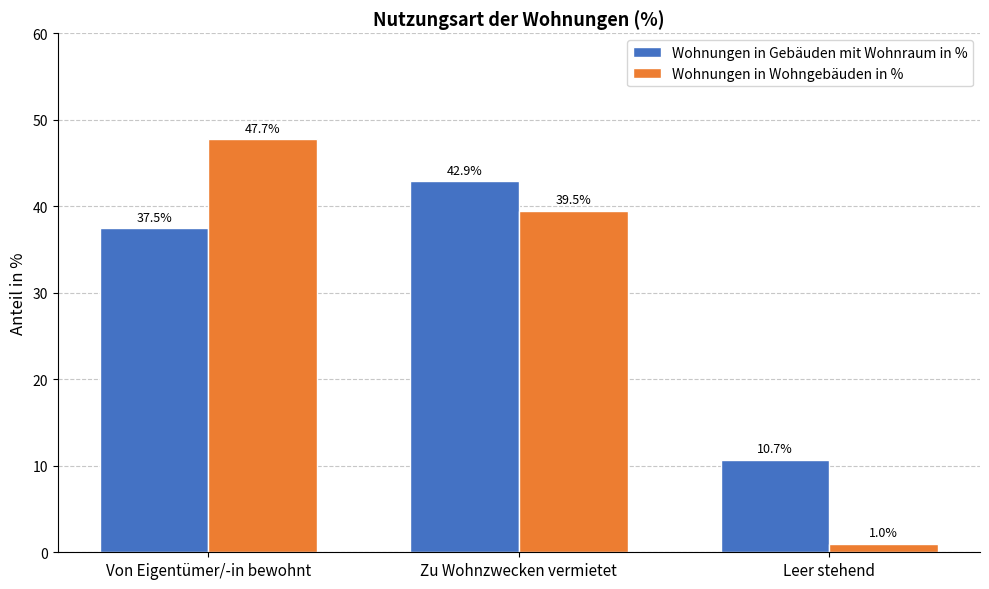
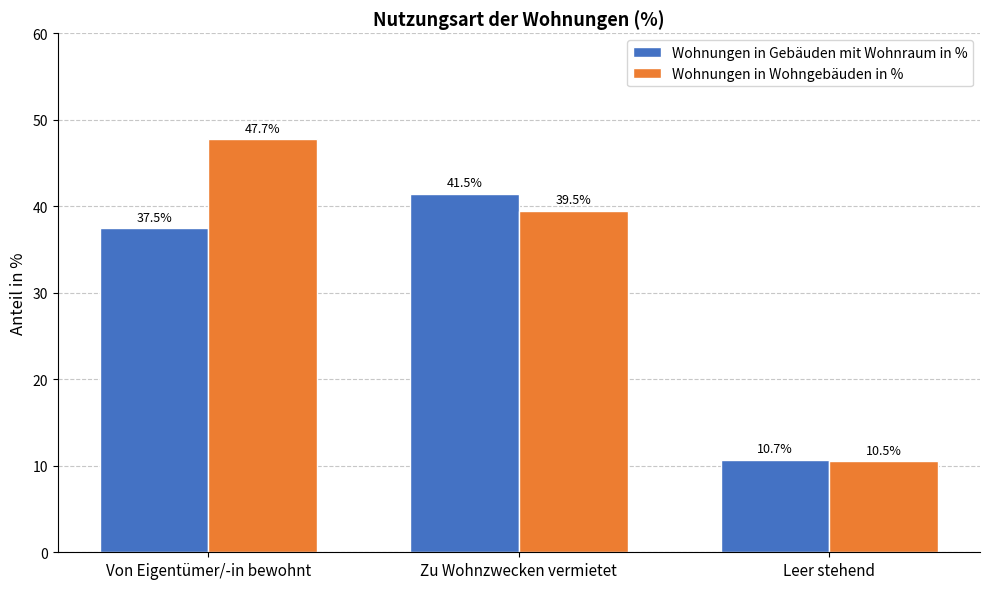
  {
    "Wohnungen in Gebäuden mit Wohnraum in %": {
      "Von Eigentümer/-in bewohnt": "37.5%",
-     "Zu Wohnzwecken vermietet": "42.9%",
+     "Zu Wohnzwecken vermietet": "41.5%",
      "Leer stehend": "10.7%"
    },
    "Wohnungen in Wohngebäuden in %": {
      "Von Eigentümer/-in bewohnt": "47.7%",
      "Zu Wohnzwecken vermietet": "39.5%",
-     "Leer stehend": "1.0%"
+     "Leer stehend": "10.5%"
    }
  }
